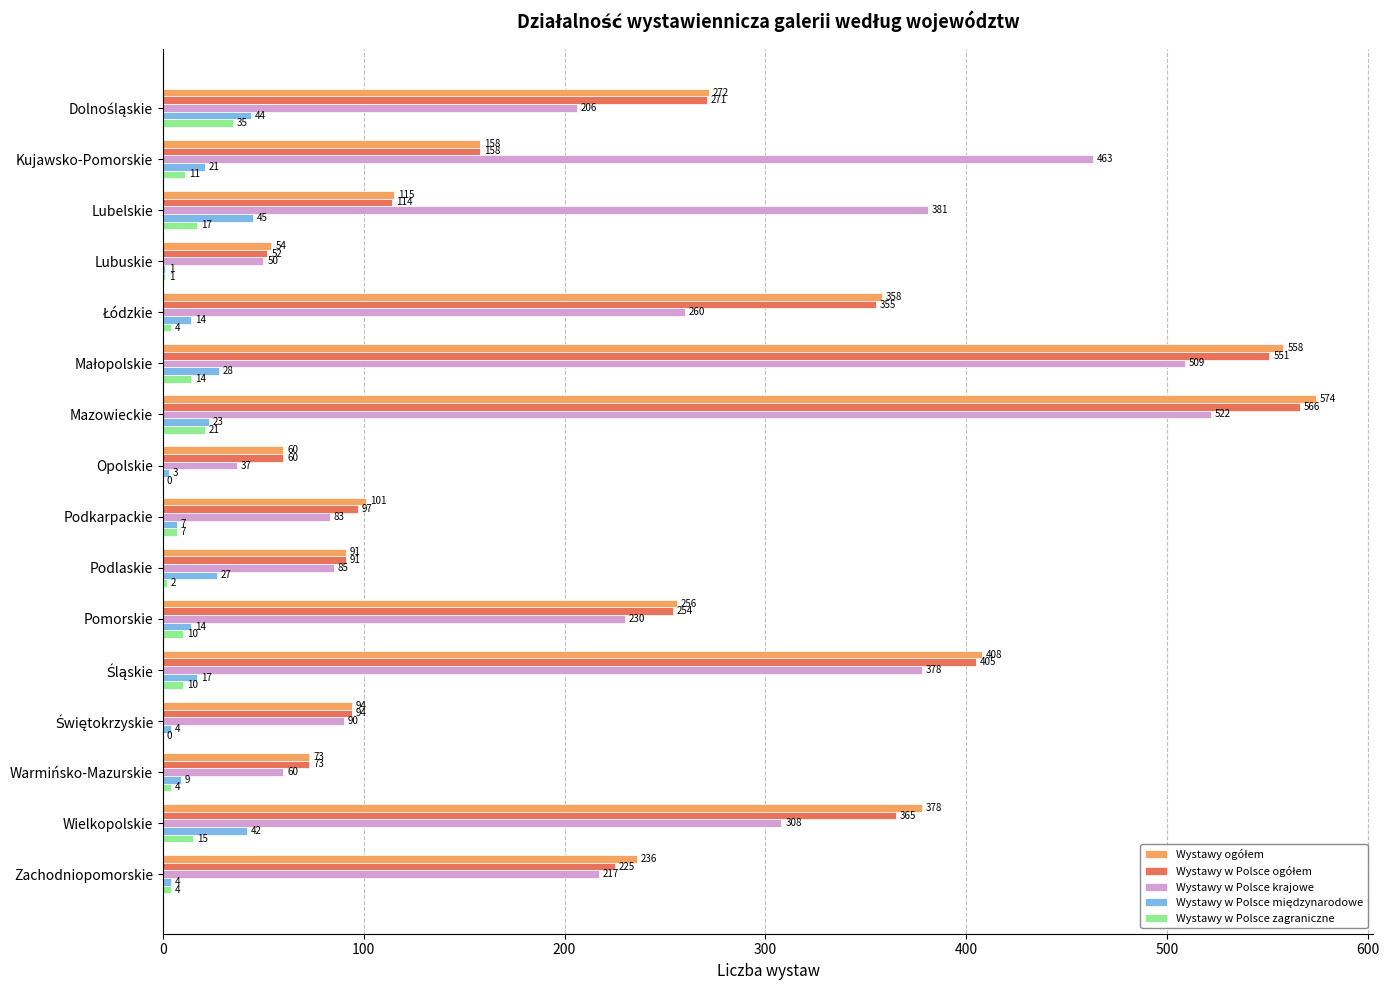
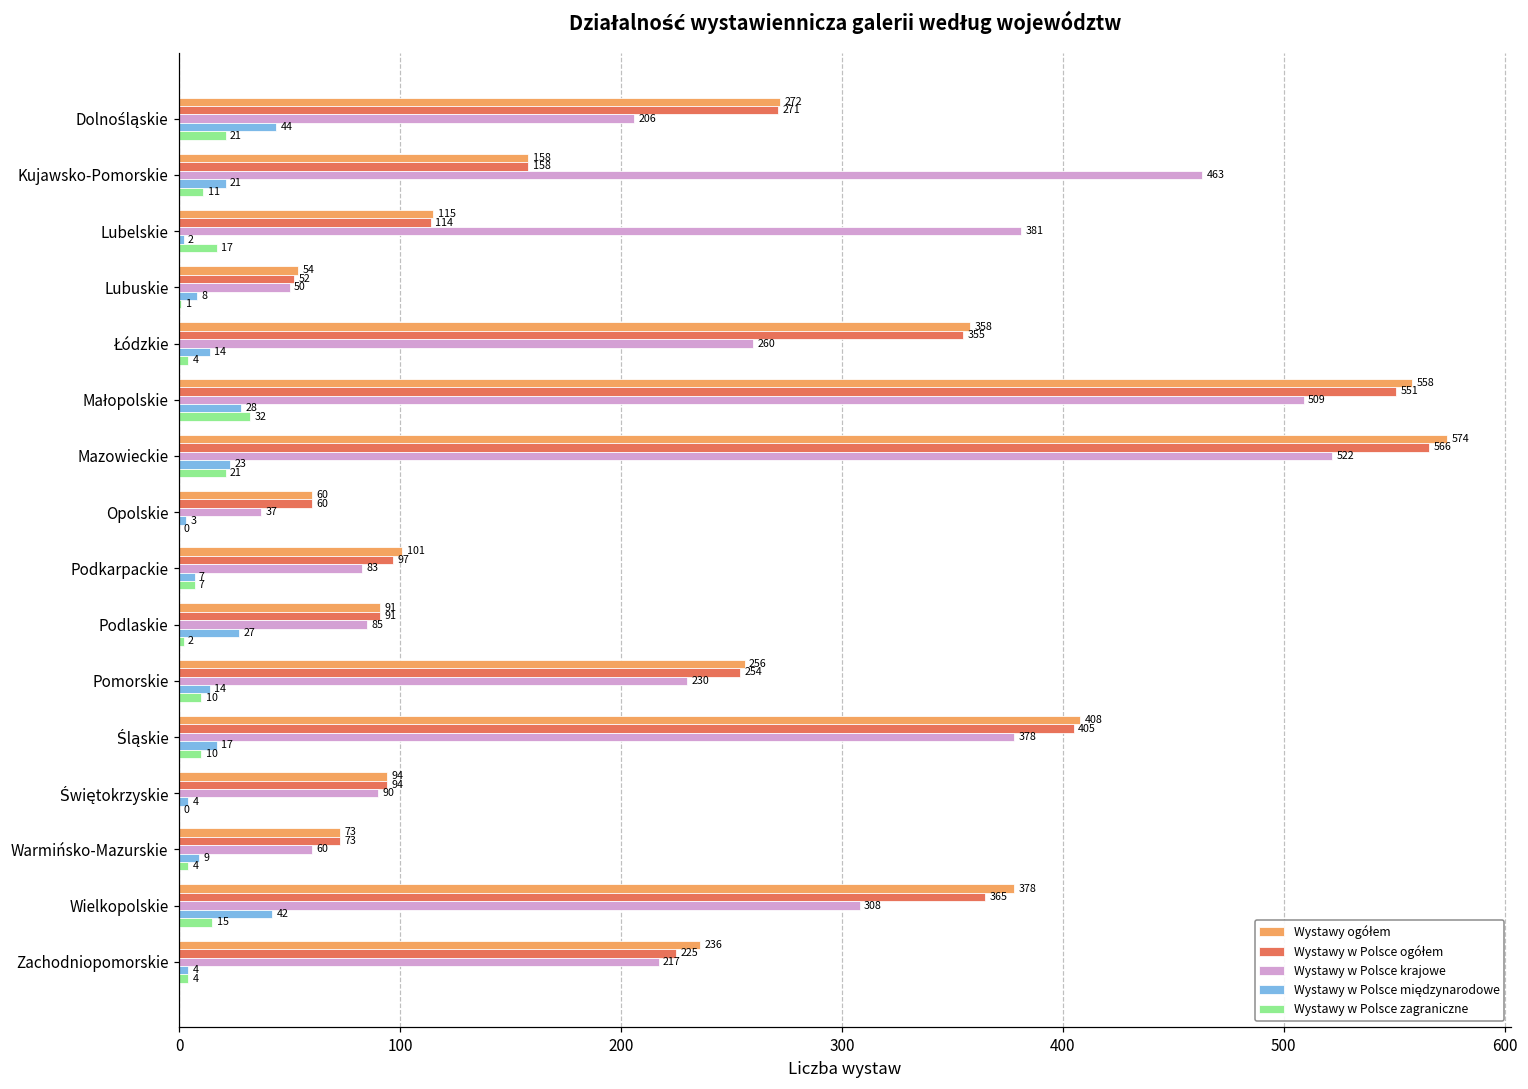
  {
    "Wystawy w Polsce krajowe": {
      "Dolnośląskie": 206,
      "Kujawsko-Pomorskie": 463,
      "Lubelskie": 381,
      "Lubuskie": 50,
      "Łódzkie": 260,
      "Małopolskie": 509,
      "Mazowieckie": 522,
      "Opolskie": 37,
      "Podkarpackie": 83,
      "Podlaskie": 85,
      "Pomorskie": 230,
      "Śląskie": 378,
      "Świętokrzyskie": 90,
      "Warmińsko-Mazurskie": 60,
      "Wielkopolskie": 308,
      "Zachodniopomorskie": 217
    },
    "Wystawy w Polsce międzynarodowe": {
      "Dolnośląskie": 44,
      "Kujawsko-Pomorskie": 21,
-     "Lubelskie": 45,
-     "Lubuskie": 1,
+     "Lubelskie": 2,
+     "Lubuskie": 8,
      "Łódzkie": 14,
      "Małopolskie": 28,
      "Mazowieckie": 23,
      "Opolskie": 3,
      "Podlaskie": 27,
      "Pomorskie": 14,
      "Śląskie": 17,
      "Świętokrzyskie": 4,
      "Warmińsko-Mazurskie": 9,
      "Wielkopolskie": 42
    },
    "Wystawy w Polsce zagraniczne": {
-     "Dolnośląskie": 35,
+     "Dolnośląskie": 21,
      "Kujawsko-Pomorskie": 11,
      "Lubelskie": 17,
      "Łódzkie": 4,
-     "Małopolskie": 14,
+     "Małopolskie": 32,
      "Mazowieckie": 21,
      "Opolskie": 0,
      "Podlaskie": 2,
      "Pomorskie": 10,
      "Śląskie": 10,
      "Świętokrzyskie": 0,
      "Warmińsko-Mazurskie": 4,
      "Wielkopolskie": 15
    }
  }
